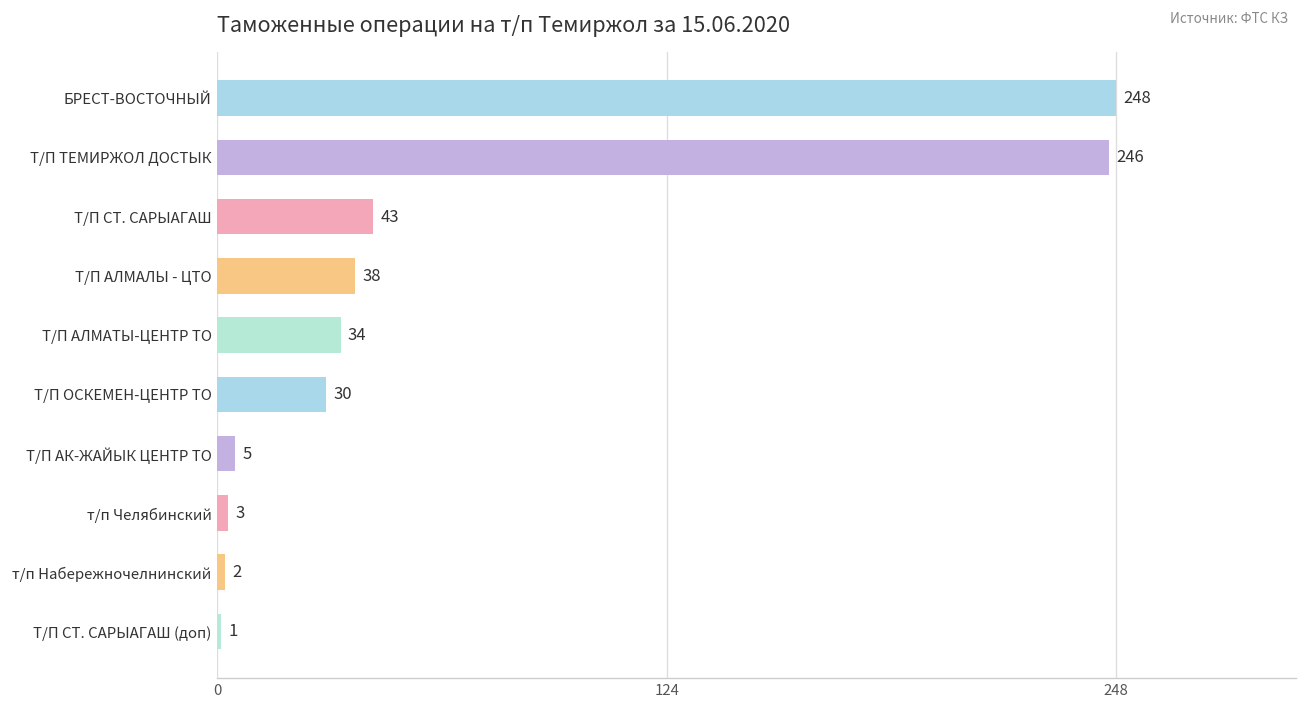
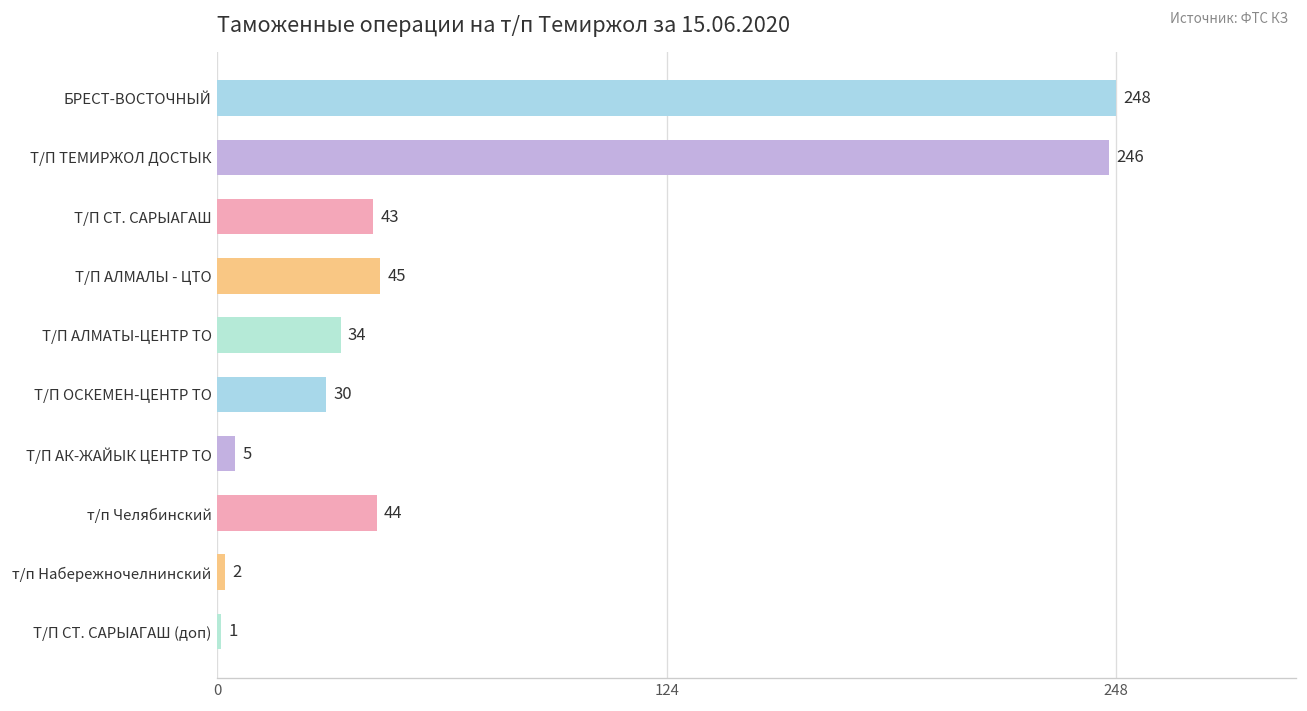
  {
    "БРЕСТ-ВОСТОЧНЫЙ": 248,
    "Т/П ТЕМИРЖОЛ ДОСТЫК": 246,
    "Т/П СТ. САРЫАГАШ": 43,
-   "Т/П АЛМАЛЫ - ЦТО": 38,
+   "Т/П АЛМАЛЫ - ЦТО": 45,
    "Т/П АЛМАТЫ-ЦЕНТР ТО": 34,
    "Т/П ОСКЕМЕН-ЦЕНТР ТО": 30,
    "Т/П АК-ЖАЙЫК ЦЕНТР ТО": 5,
-   "т/п Челябинский": 3,
+   "т/п Челябинский": 44,
    "т/п Набережночелнинский": 2,
    "Т/П СТ. САРЫАГАШ (доп)": 1
  }
